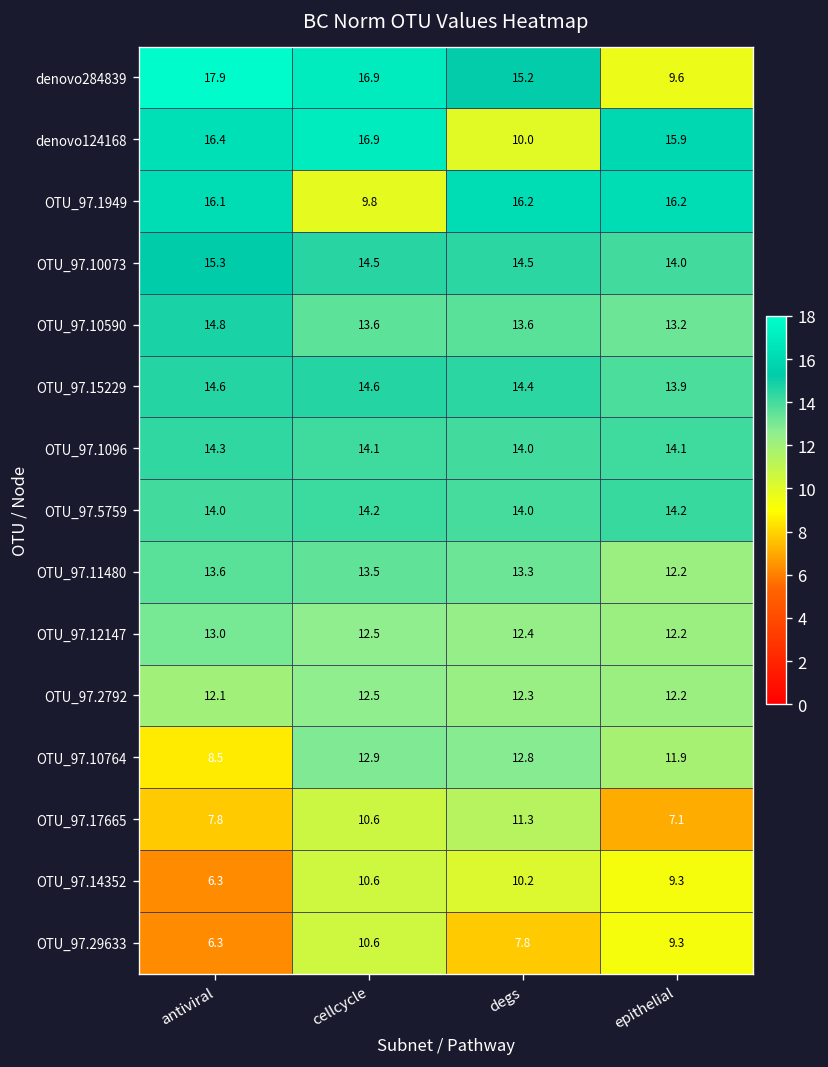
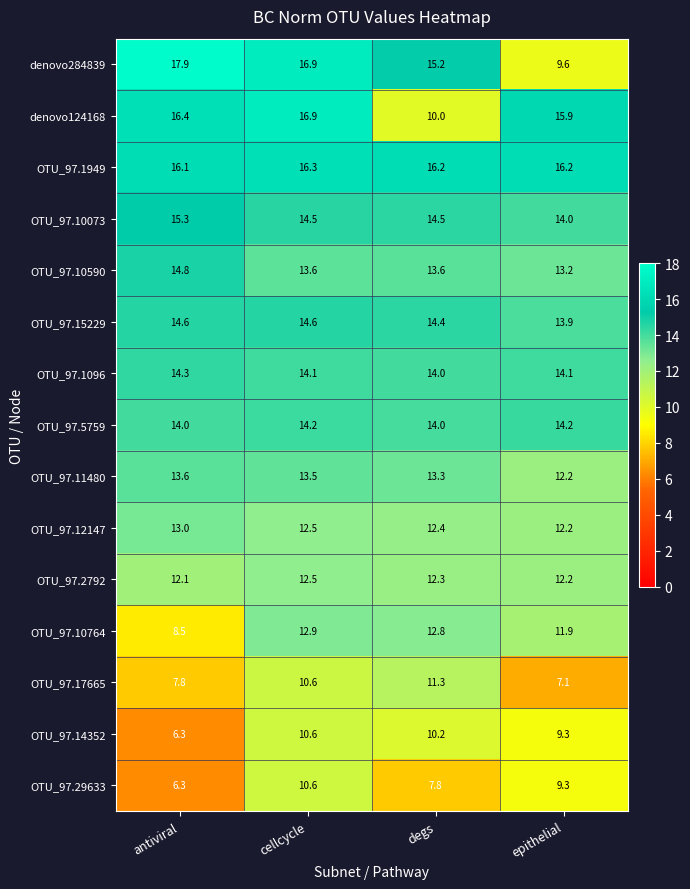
  {
    "denovo284839": {
      "antiviral": 17.9,
      "cellcycle": 16.9,
      "degs": 15.2,
      "epithelial": 9.6
    },
    "denovo124168": {
      "antiviral": 16.4,
      "cellcycle": 16.9,
      "degs": 10.0,
      "epithelial": 15.9
    },
    "OTU_97.1949": {
      "antiviral": 16.1,
-     "cellcycle": 9.8,
+     "cellcycle": 16.3,
      "degs": 16.2,
      "epithelial": 16.2
    },
    "OTU_97.10073": {
      "antiviral": 15.3,
      "cellcycle": 14.5,
      "degs": 14.5,
      "epithelial": 14.0
    },
    "OTU_97.10590": {
      "antiviral": 14.8,
      "cellcycle": 13.6,
      "degs": 13.6,
      "epithelial": 13.2
    },
    "OTU_97.15229": {
      "antiviral": 14.6,
      "cellcycle": 14.6,
      "degs": 14.4,
      "epithelial": 13.9
    },
    "OTU_97.1096": {
      "antiviral": 14.3,
      "cellcycle": 14.1,
      "degs": 14.0,
      "epithelial": 14.1
    },
    "OTU_97.5759": {
      "antiviral": 14.0,
      "cellcycle": 14.2,
      "degs": 14.0,
      "epithelial": 14.2
    },
    "OTU_97.11480": {
      "antiviral": 13.6,
      "cellcycle": 13.5,
      "degs": 13.3,
      "epithelial": 12.2
    },
    "OTU_97.12147": {
      "antiviral": 13.0,
      "cellcycle": 12.5,
      "degs": 12.4,
      "epithelial": 12.2
    },
    "OTU_97.2792": {
      "antiviral": 12.1,
      "cellcycle": 12.5,
      "degs": 12.3,
      "epithelial": 12.2
    },
    "OTU_97.10764": {
      "antiviral": 8.5,
      "cellcycle": 12.9,
      "degs": 12.8,
      "epithelial": 11.9
    },
    "OTU_97.17665": {
      "antiviral": 7.8,
      "cellcycle": 10.6,
      "degs": 11.3,
      "epithelial": 7.1
    },
    "OTU_97.14352": {
      "antiviral": 6.3,
      "cellcycle": 10.6,
      "degs": 10.2,
      "epithelial": 9.3
    },
    "OTU_97.29633": {
      "antiviral": 6.3,
      "cellcycle": 10.6,
      "degs": 7.8,
      "epithelial": 9.3
    }
  }
